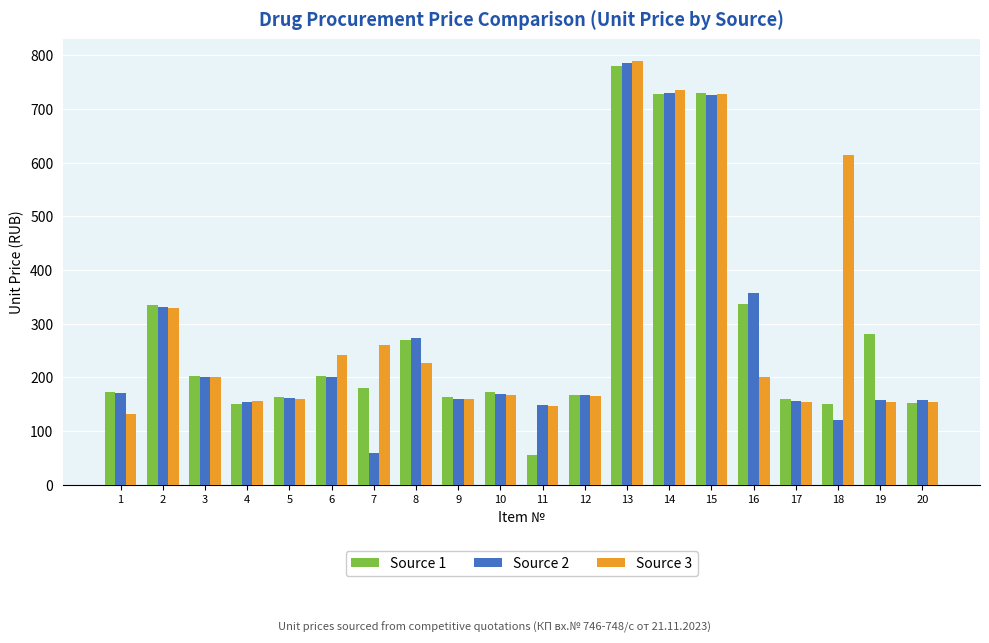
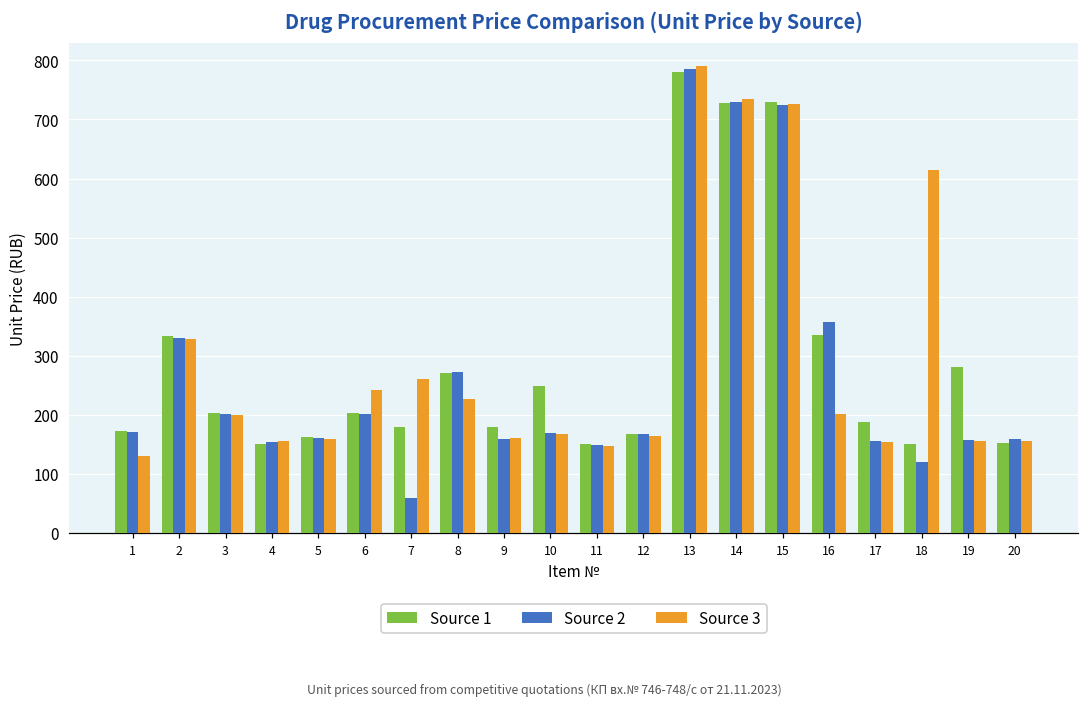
  {
    "Source 1": {
      "1": 170,
      "2": 330,
      "3": 200,
      "4": 150,
      "5": 160,
      "6": 200,
      "7": 180,
      "8": 270,
-     "9": 160,
-     "10": 170,
-     "11": 60,
+     "9": 180,
+     "10": 250,
+     "11": 150,
      "12": 170,
      "13": 780,
      "14": 730,
      "15": 730,
      "16": 340,
-     "17": 160,
+     "17": 190,
      "18": 150,
      "19": 280,
      "20": 150
    },
    "Source 2": {
      "1": 170,
      "2": 330,
      "3": 200,
      "4": 150,
      "5": 160,
      "6": 200,
      "7": 60,
      "8": 270,
      "9": 160,
      "10": 170,
      "11": 150,
      "12": 170,
      "13": 790,
      "14": 730,
      "15": 730,
      "16": 360,
      "17": 160,
      "18": 120,
      "19": 160,
      "20": 160
    },
    "Source 3": {
      "1": 130,
      "2": 330,
      "3": 200,
      "4": 160,
      "5": 160,
      "6": 240,
      "7": 260,
      "8": 230,
      "9": 160,
      "10": 170,
      "11": 150,
      "12": 170,
      "13": 790,
      "14": 740,
      "15": 730,
      "16": 200,
      "17": 150,
      "18": 620,
      "19": 160,
      "20": 160
    }
  }
